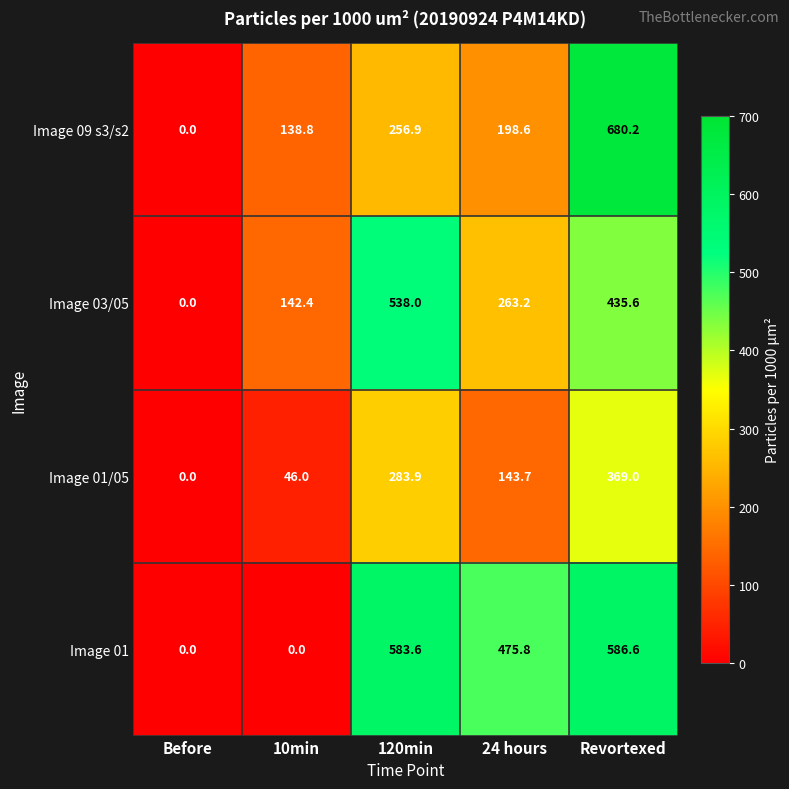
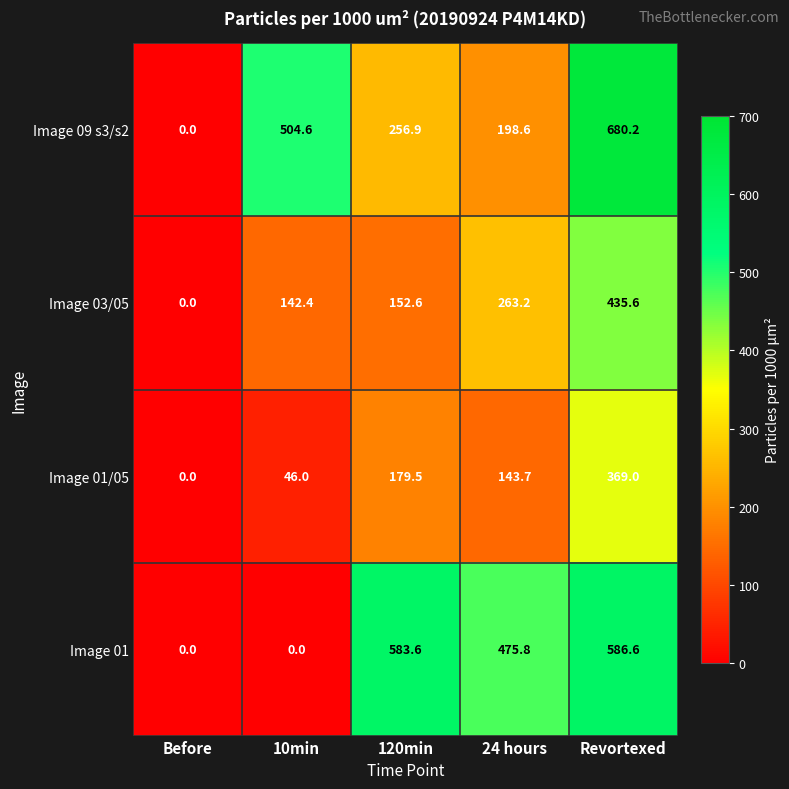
  {
    "Image 09 s3/s2": {
      "Before": 0.0,
-     "10min": 138.8,
+     "10min": 504.6,
      "120min": 256.9,
      "24 hours": 198.6,
      "Revortexed": 680.2
    },
    "Image 03/05": {
      "Before": 0.0,
      "10min": 142.4,
-     "120min": 538.0,
+     "120min": 152.6,
      "24 hours": 263.2,
      "Revortexed": 435.6
    },
    "Image 01/05": {
      "Before": 0.0,
      "10min": 46.0,
-     "120min": 283.9,
+     "120min": 179.5,
      "24 hours": 143.7,
      "Revortexed": 369.0
    },
    "Image 01": {
      "Before": 0.0,
      "10min": 0.0,
      "120min": 583.6,
      "24 hours": 475.8,
      "Revortexed": 586.6
    }
  }
